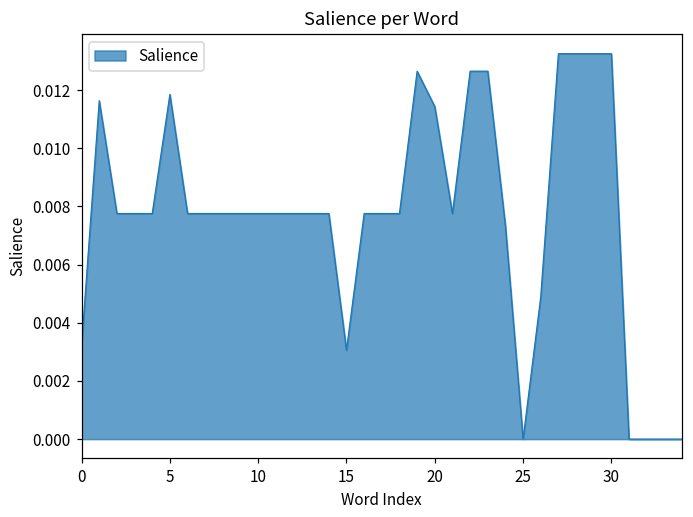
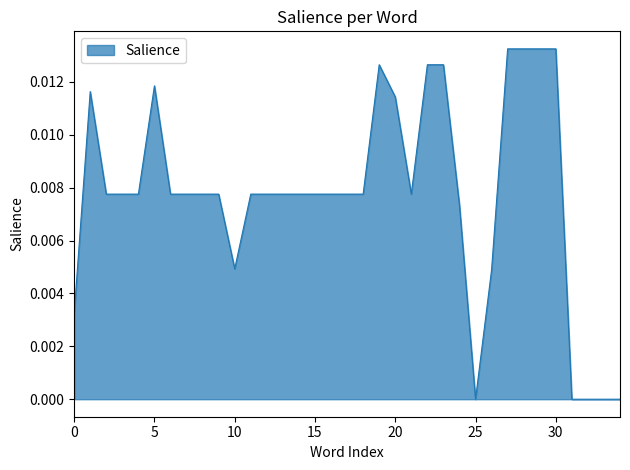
  {
    "0": 0.0032,
    "5": 0.0119,
-   "10": 0.0078,
-   "15": 0.0031,
+   "10": 0.0049,
+   "15": 0.0078,
    "20": 0.0114,
    "25": 0.0000,
    "30": 0.0133
  }
